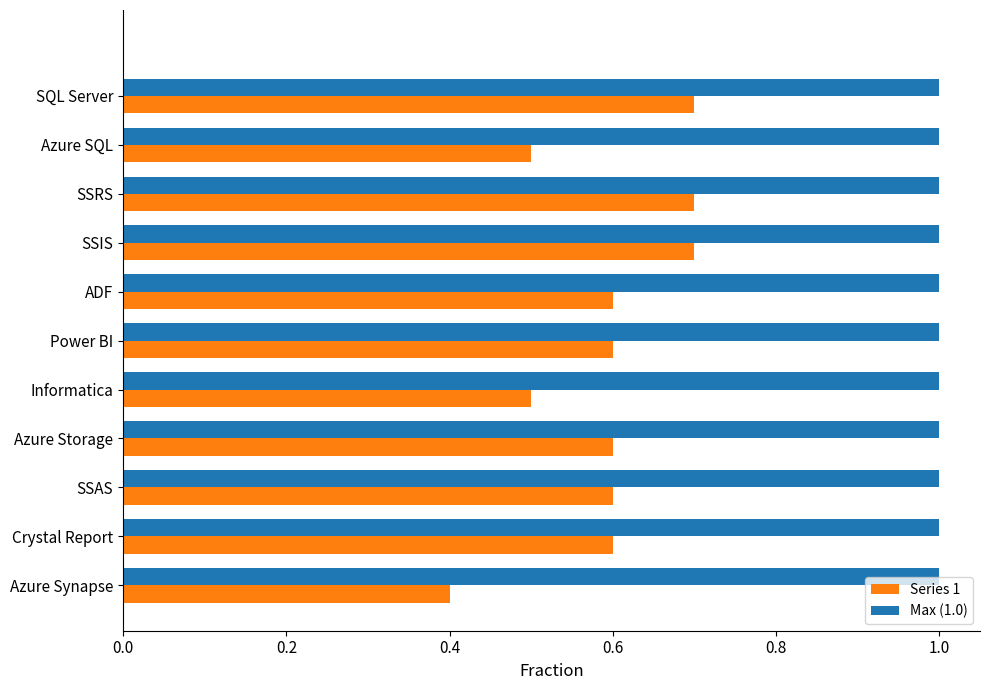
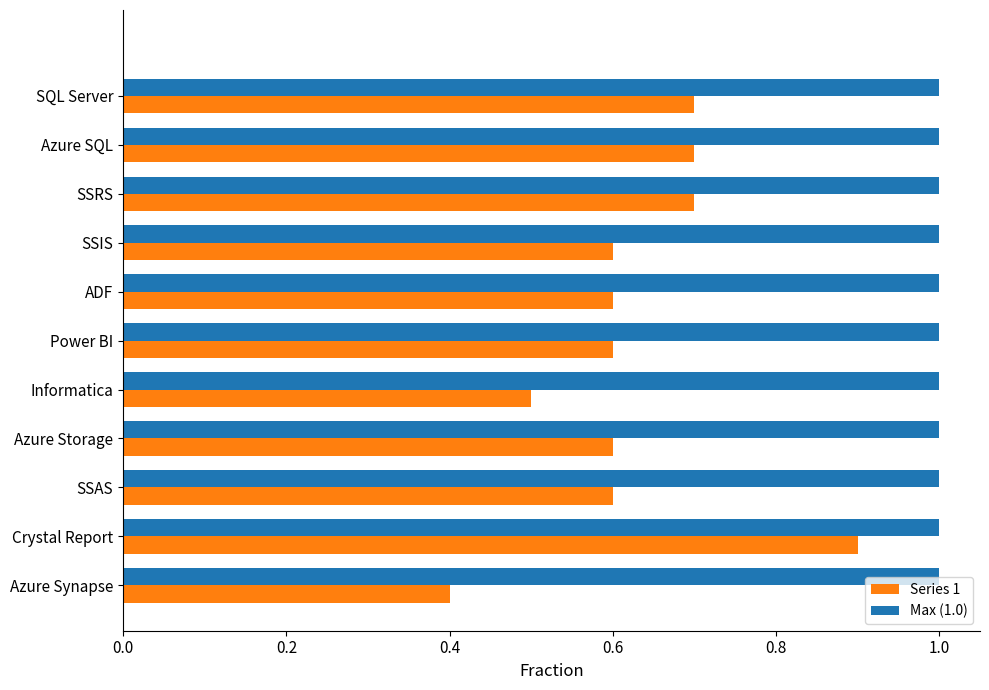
  {
    "Series 1": {
      "SQL Server": 0.7,
-     "Azure SQL": 0.5,
+     "Azure SQL": 0.7,
      "SSRS": 0.7,
-     "SSIS": 0.7,
+     "SSIS": 0.6,
      "ADF": 0.6,
      "Power BI": 0.6,
      "Informatica": 0.5,
      "Azure Storage": 0.6,
      "SSAS": 0.6,
-     "Crystal Report": 0.6,
+     "Crystal Report": 0.9,
      "Azure Synapse": 0.4
    }
  }
